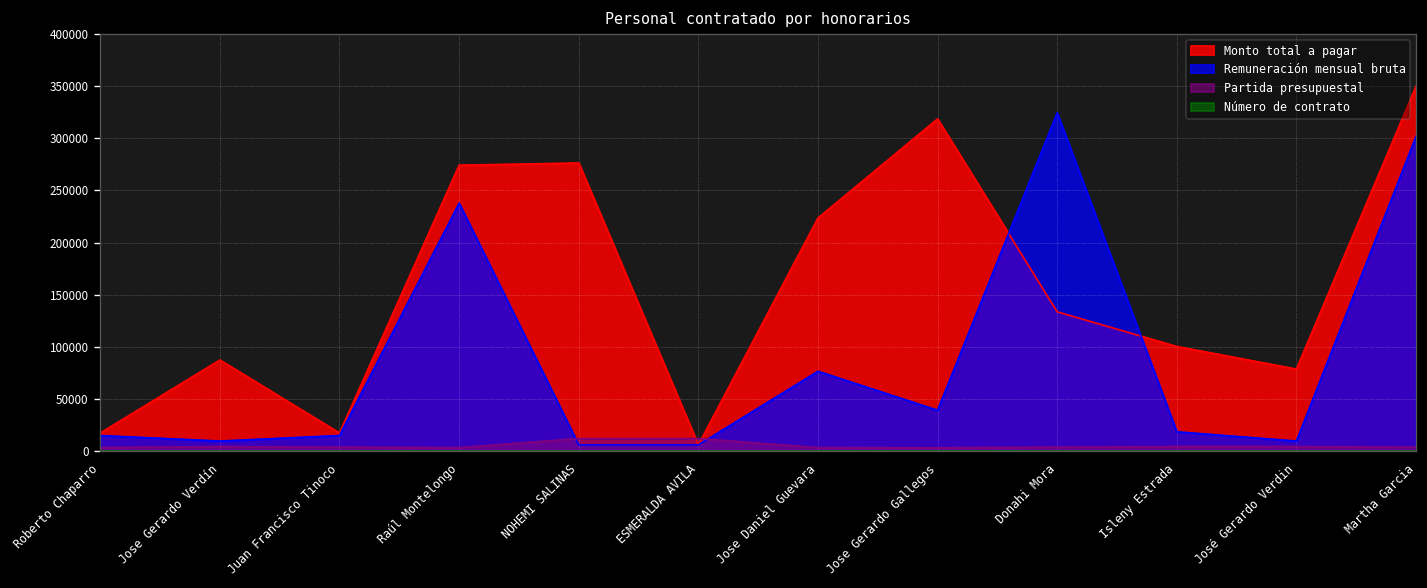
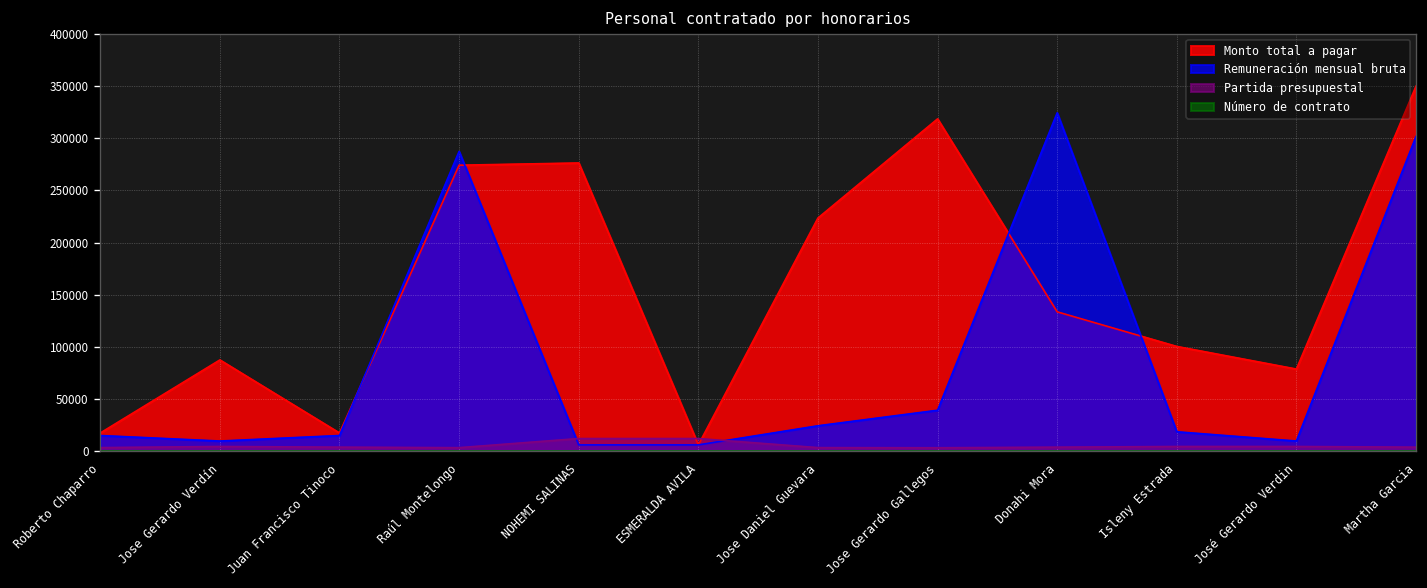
  {
    "Monto total a pagar": {
      "Jose Gerardo Verdín": 90000,
      "Raúl Montelongo": 270000,
      "NOHEMI SALINAS": 280000,
      "Jose Daniel Guevara": 220000,
      "Jose Gerardo Gallegos": 320000,
      "Donahi Mora": 130000,
      "Isleny Estrada": 100000,
      "José Gerardo Verdin": 80000,
      "Martha Garcia": 350000
    },
    "Remuneración mensual bruta": {
      "Jose Gerardo Verdín": 10000,
-     "Raúl Montelongo": 240000,
+     "Raúl Montelongo": 290000,
      "NOHEMI SALINAS": 10000,
-     "Jose Daniel Guevara": 80000,
+     "Jose Daniel Guevara": 20000,
      "Jose Gerardo Gallegos": 40000,
      "Donahi Mora": 320000,
      "Isleny Estrada": 20000,
      "José Gerardo Verdin": 10000,
      "Martha Garcia": 300000
    },
    "Partida presupuestal": {
      "Roberto Chaparro": 0,
      "Jose Gerardo Verdín": 0,
      "Juan Francisco Tinoco": 0,
      "Raúl Montelongo": 0,
      "NOHEMI SALINAS": 10000,
      "ESMERALDA AVILA": 10000,
      "Jose Daniel Guevara": 0,
      "Jose Gerardo Gallegos": 0,
      "Donahi Mora": 0,
      "Isleny Estrada": 0,
      "José Gerardo Verdin": 0,
      "Martha Garcia": 0
    },
    "Número de contrato": {
      "Roberto Chaparro": 0,
      "Jose Gerardo Verdín": 0,
      "Juan Francisco Tinoco": 0,
      "Raúl Montelongo": 0,
      "NOHEMI SALINAS": 0,
      "ESMERALDA AVILA": 0,
      "Jose Daniel Guevara": 0,
      "Jose Gerardo Gallegos": 0,
      "Donahi Mora": 0,
      "Isleny Estrada": 0,
      "José Gerardo Verdin": 0,
      "Martha Garcia": 0
    }
  }
